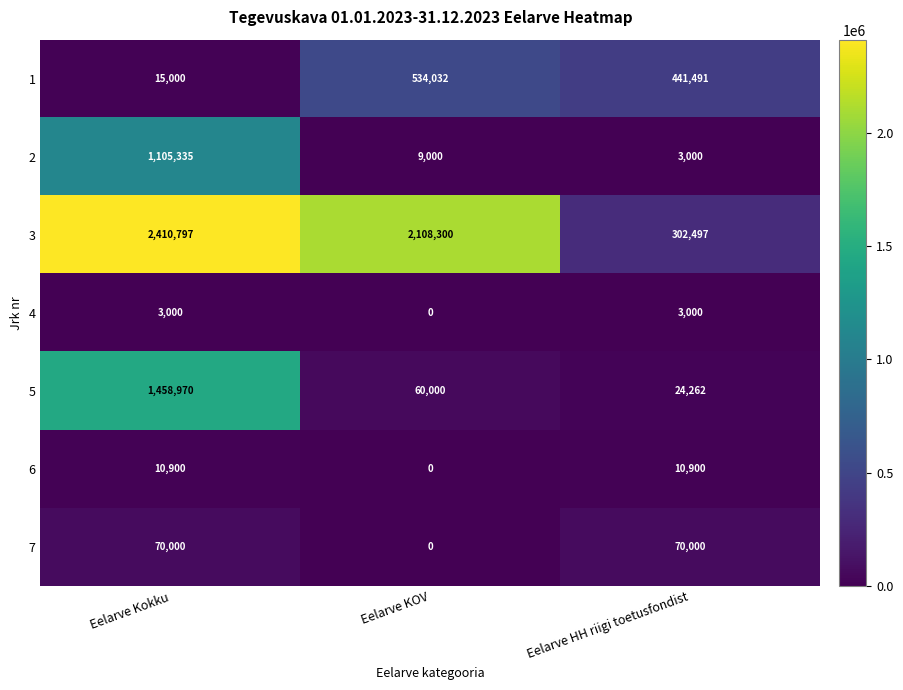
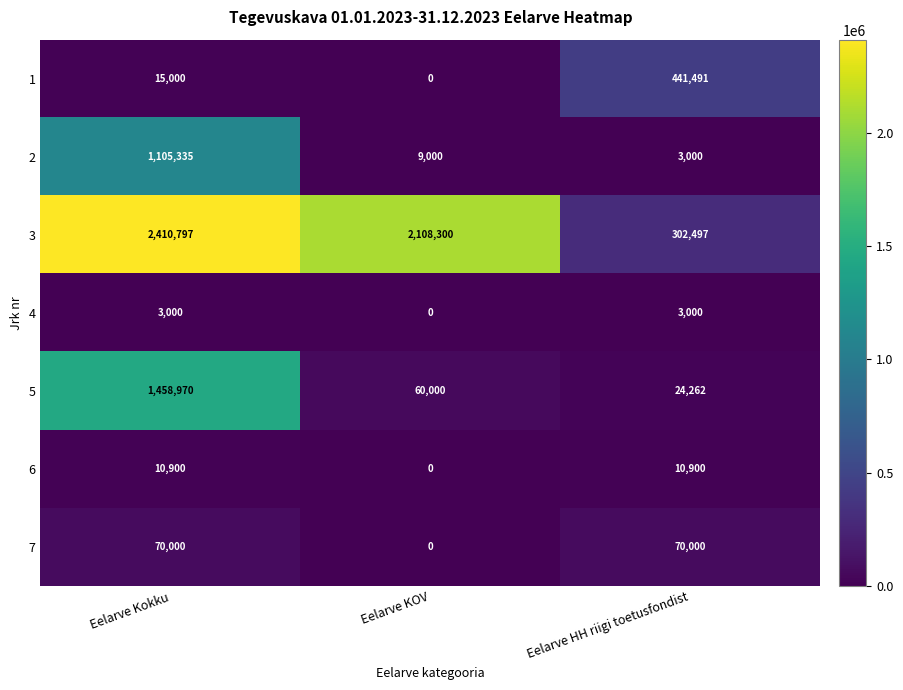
  {
    "1": {
      "Eelarve Kokku": "15,000",
-     "Eelarve KOV": "534,032",
+     "Eelarve KOV": "0",
      "Eelarve HH riigi toetusfondist": "441,491"
    },
    "2": {
      "Eelarve Kokku": "1,105,335",
      "Eelarve KOV": "9,000",
      "Eelarve HH riigi toetusfondist": "3,000"
    },
    "3": {
      "Eelarve Kokku": "2,410,797",
      "Eelarve KOV": "2,108,300",
      "Eelarve HH riigi toetusfondist": "302,497"
    },
    "4": {
      "Eelarve Kokku": "3,000",
      "Eelarve KOV": "0",
      "Eelarve HH riigi toetusfondist": "3,000"
    },
    "5": {
      "Eelarve Kokku": "1,458,970",
      "Eelarve KOV": "60,000",
      "Eelarve HH riigi toetusfondist": "24,262"
    },
    "6": {
      "Eelarve Kokku": "10,900",
      "Eelarve KOV": "0",
      "Eelarve HH riigi toetusfondist": "10,900"
    },
    "7": {
      "Eelarve Kokku": "70,000",
      "Eelarve KOV": "0",
      "Eelarve HH riigi toetusfondist": "70,000"
    }
  }
